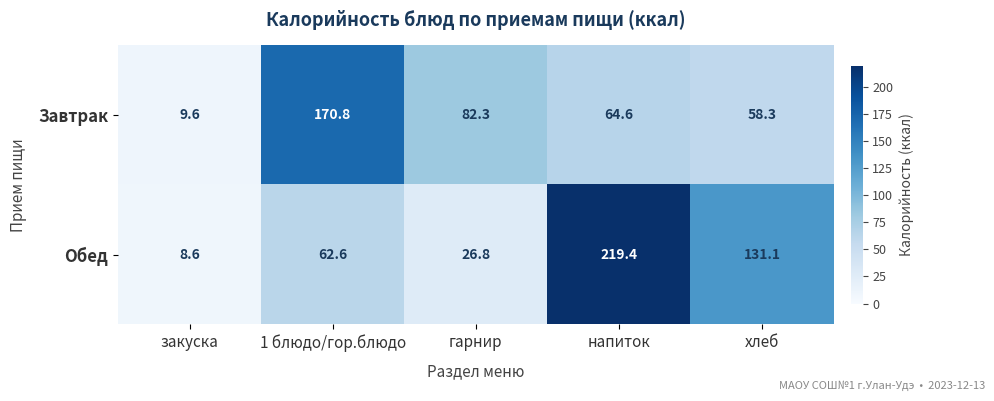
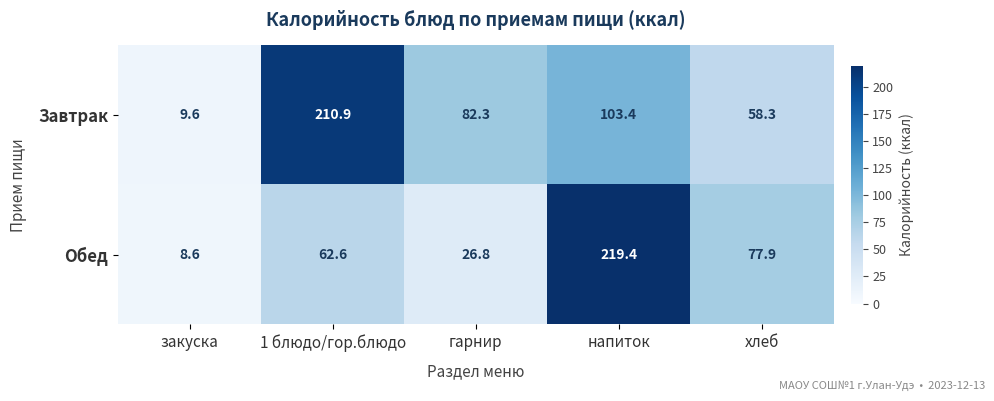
  {
    "Завтрак": {
      "закуска": 9.6,
-     "1 блюдо/гор.блюдо": 170.8,
+     "1 блюдо/гор.блюдо": 210.9,
      "гарнир": 82.3,
-     "напиток": 64.6,
+     "напиток": 103.4,
      "хлеб": 58.3
    },
    "Обед": {
      "закуска": 8.6,
      "1 блюдо/гор.блюдо": 62.6,
      "гарнир": 26.8,
      "напиток": 219.4,
-     "хлеб": 131.1
+     "хлеб": 77.9
    }
  }
